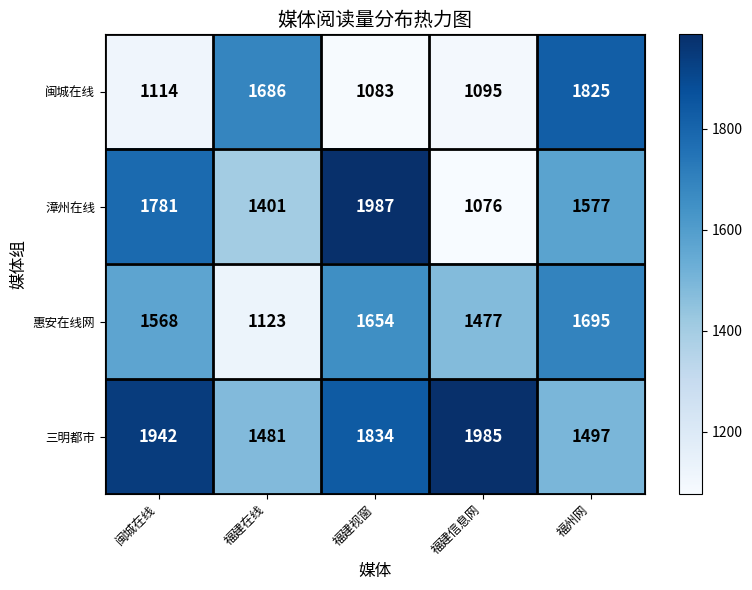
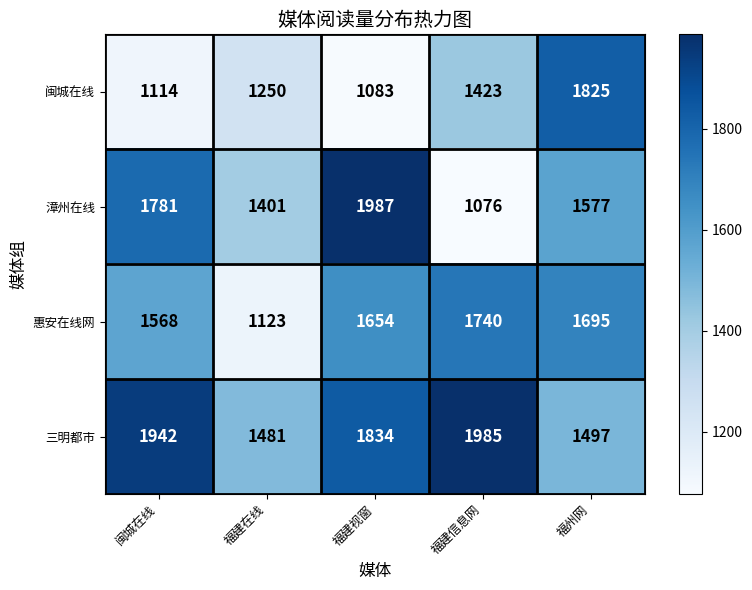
  {
    "闽城在线": {
      "闽城在线": 1114,
-     "福建在线": 1686,
+     "福建在线": 1250,
      "福建视窗": 1083,
-     "福建信息网": 1095,
+     "福建信息网": 1423,
      "福州网": 1825
    },
    "漳州在线": {
      "闽城在线": 1781,
      "福建在线": 1401,
      "福建视窗": 1987,
      "福建信息网": 1076,
      "福州网": 1577
    },
    "惠安在线网": {
      "闽城在线": 1568,
      "福建在线": 1123,
      "福建视窗": 1654,
-     "福建信息网": 1477,
+     "福建信息网": 1740,
      "福州网": 1695
    },
    "三明都市": {
      "闽城在线": 1942,
      "福建在线": 1481,
      "福建视窗": 1834,
      "福建信息网": 1985,
      "福州网": 1497
    }
  }
